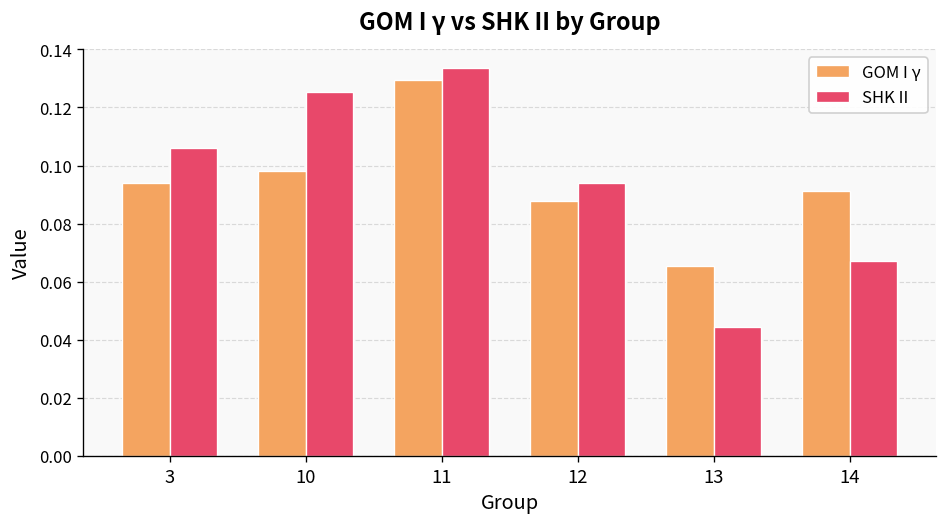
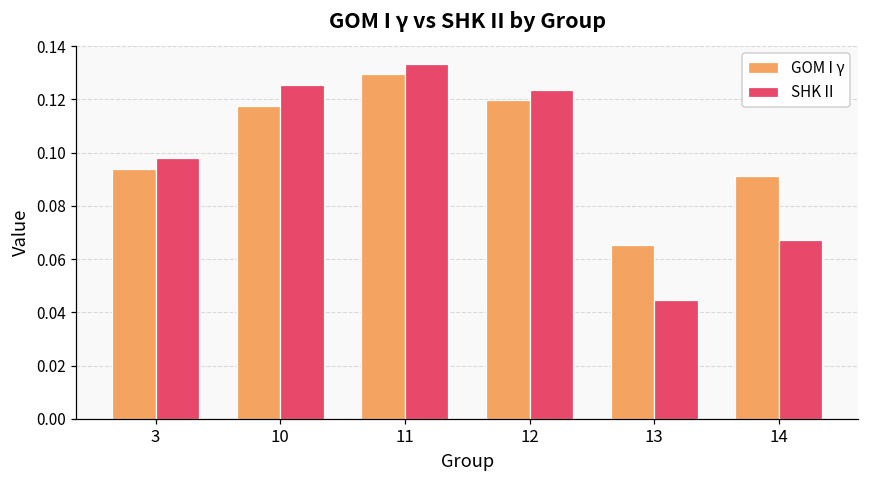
  {
    "GOM I γ": {
      "3": 0.094,
-     "10": 0.098,
+     "10": 0.117,
      "11": 0.129,
-     "12": 0.088,
+     "12": 0.120,
      "13": 0.065,
      "14": 0.091
    },
    "SHK II": {
-     "3": 0.106,
+     "3": 0.098,
      "10": 0.125,
      "11": 0.133,
-     "12": 0.094,
+     "12": 0.123,
      "13": 0.045,
      "14": 0.067
    }
  }
